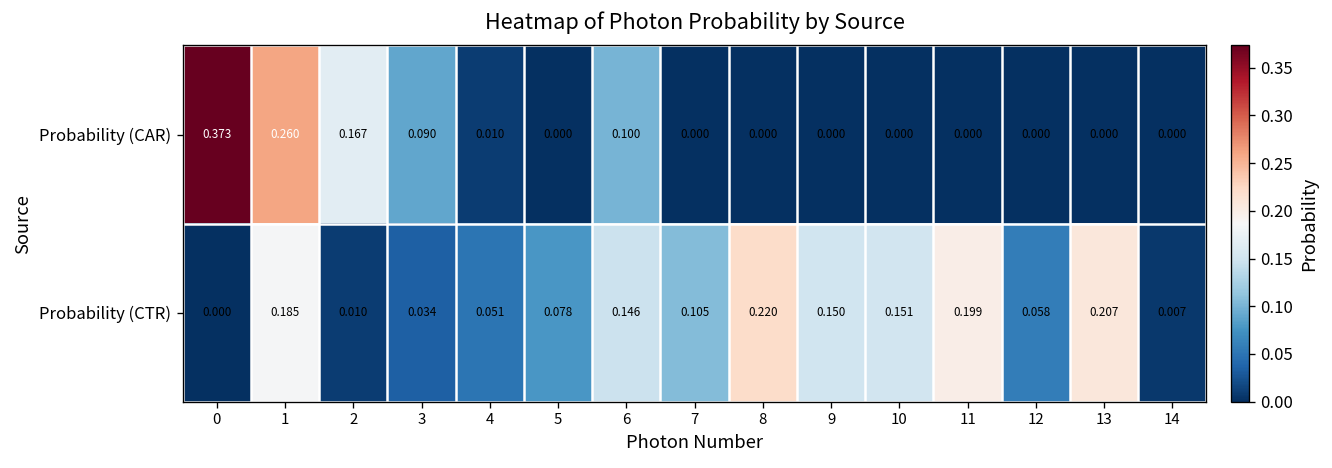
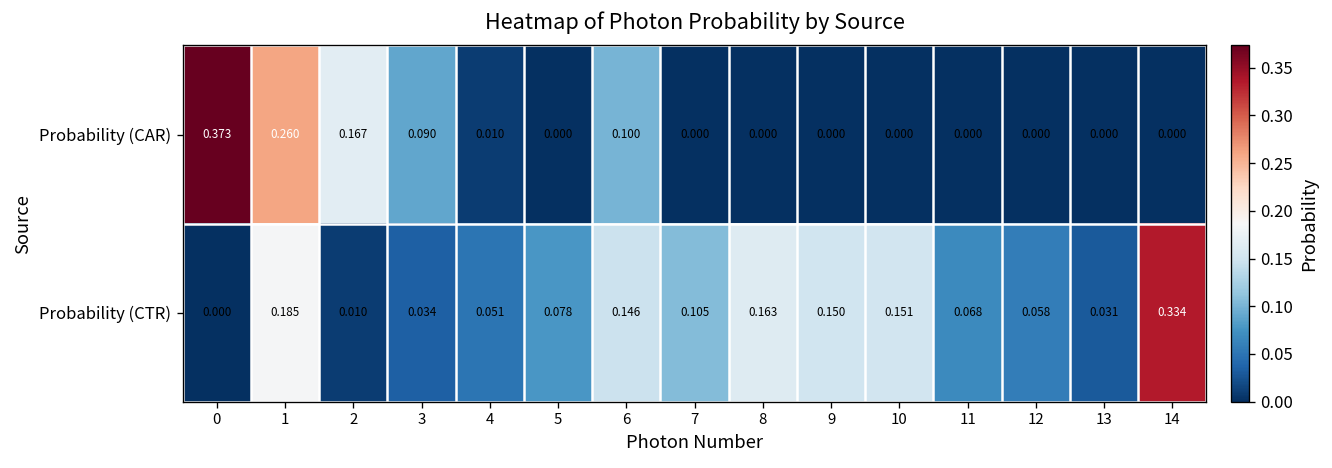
  {
    "Probability (CAR)": {
      "0": 0.373,
      "1": 0.260,
      "2": 0.167,
      "3": 0.090,
      "4": 0.010,
      "5": 0.000,
      "6": 0.100,
      "7": 0.000,
      "8": 0.000,
      "9": 0.000,
      "10": 0.000,
      "11": 0.000,
      "12": 0.000,
      "13": 0.000,
      "14": 0.000
    },
    "Probability (CTR)": {
      "0": 0.000,
      "1": 0.185,
      "2": 0.010,
      "3": 0.034,
      "4": 0.051,
      "5": 0.078,
      "6": 0.146,
      "7": 0.105,
-     "8": 0.220,
+     "8": 0.163,
      "9": 0.150,
      "10": 0.151,
-     "11": 0.199,
+     "11": 0.068,
      "12": 0.058,
-     "13": 0.207,
-     "14": 0.007
+     "13": 0.031,
+     "14": 0.334
    }
  }
